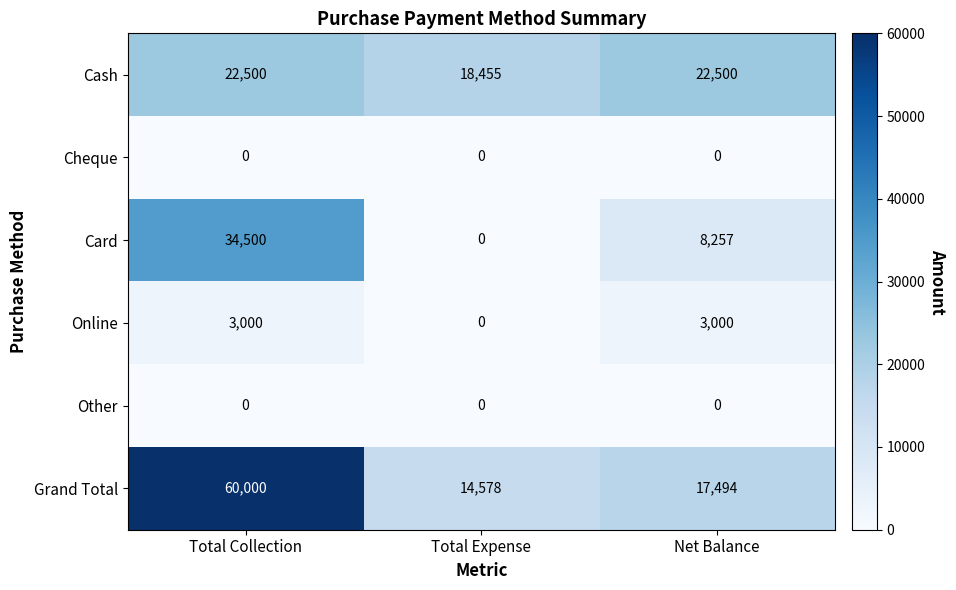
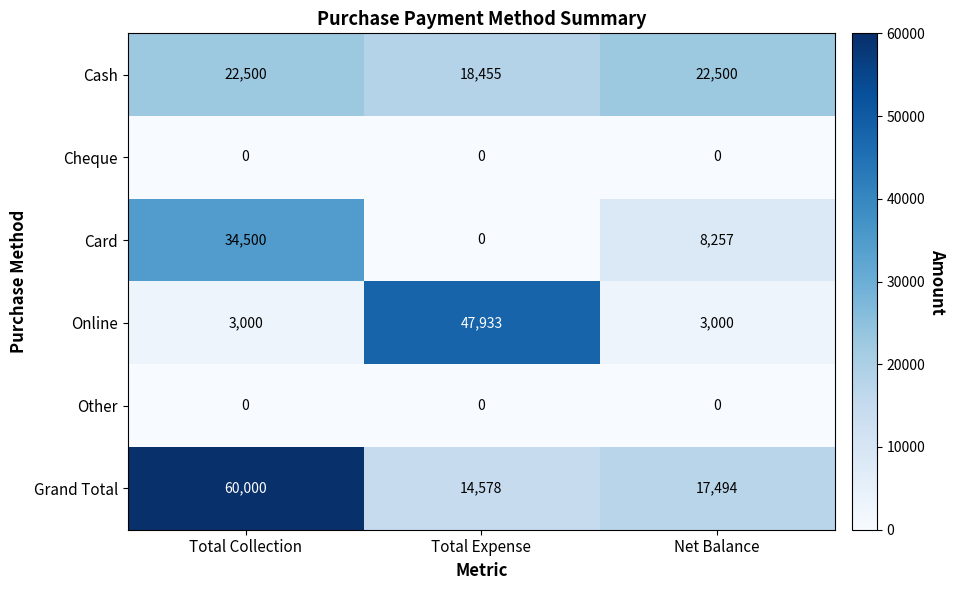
  {
    "Cash": {
      "Total Collection": "22,500",
      "Total Expense": "18,455",
      "Net Balance": "22,500"
    },
    "Cheque": {
      "Total Collection": "0",
      "Total Expense": "0",
      "Net Balance": "0"
    },
    "Card": {
      "Total Collection": "34,500",
      "Total Expense": "0",
      "Net Balance": "8,257"
    },
    "Online": {
      "Total Collection": "3,000",
-     "Total Expense": "0",
+     "Total Expense": "47,933",
      "Net Balance": "3,000"
    },
    "Other": {
      "Total Collection": "0",
      "Total Expense": "0",
      "Net Balance": "0"
    },
    "Grand Total": {
      "Total Collection": "60,000",
      "Total Expense": "14,578",
      "Net Balance": "17,494"
    }
  }
